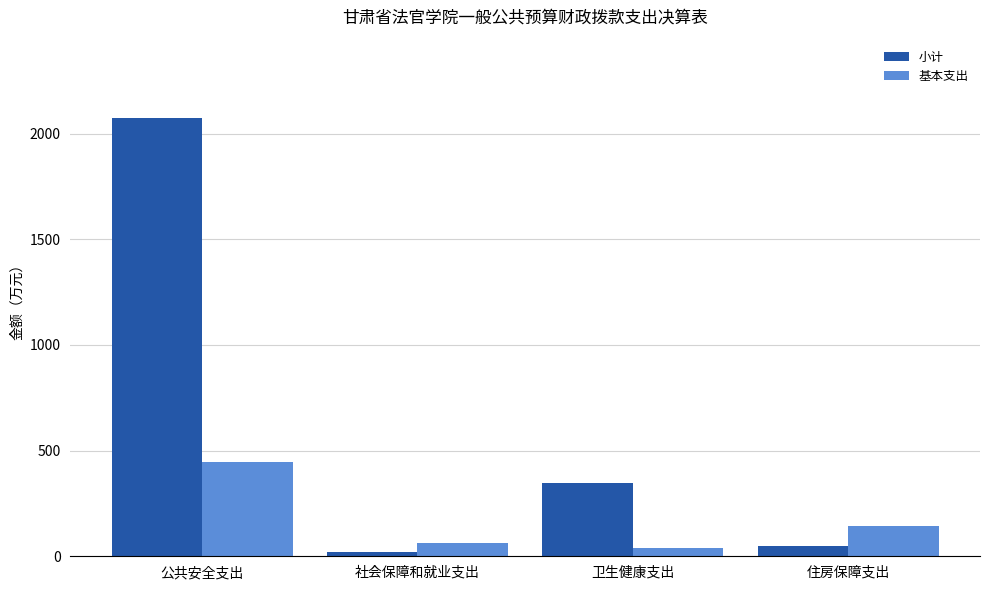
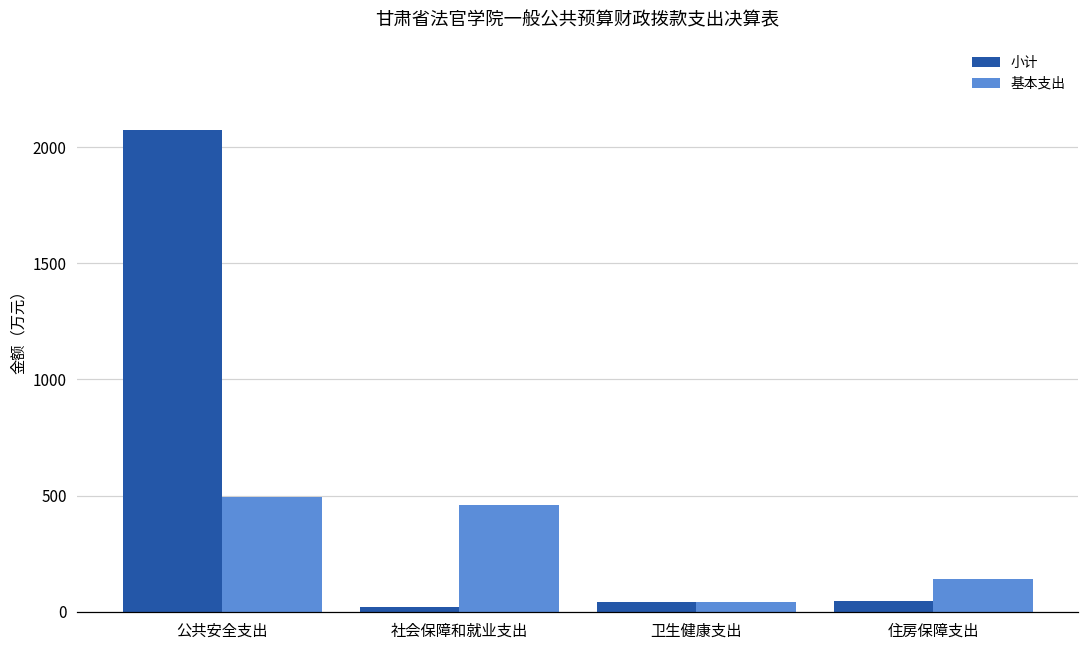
  {
    "小计": {
      "公共安全支出": 2070,
      "社会保障和就业支出": 20,
-     "卫生健康支出": 350,
+     "卫生健康支出": 40,
      "住房保障支出": 50
    },
    "基本支出": {
-     "公共安全支出": 450,
-     "社会保障和就业支出": 60,
+     "公共安全支出": 490,
+     "社会保障和就业支出": 460,
      "卫生健康支出": 40,
      "住房保障支出": 140
    }
  }
